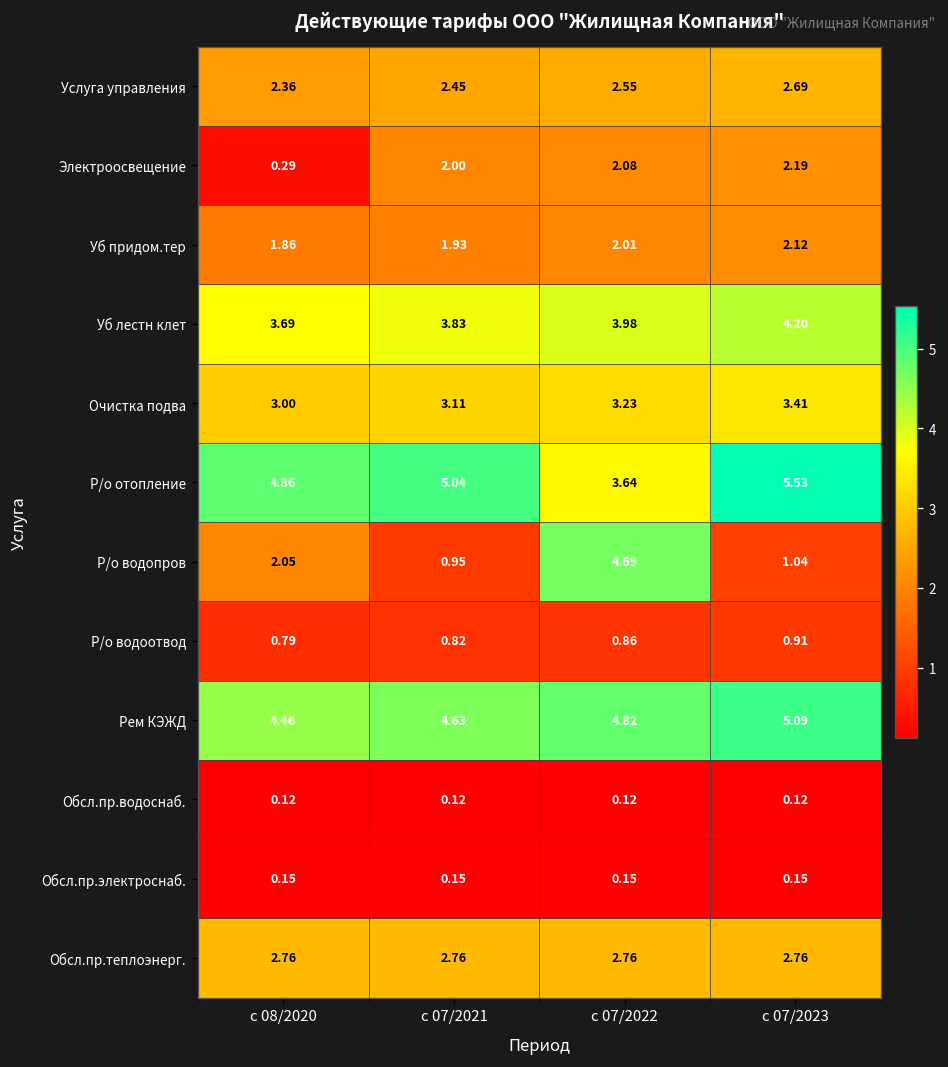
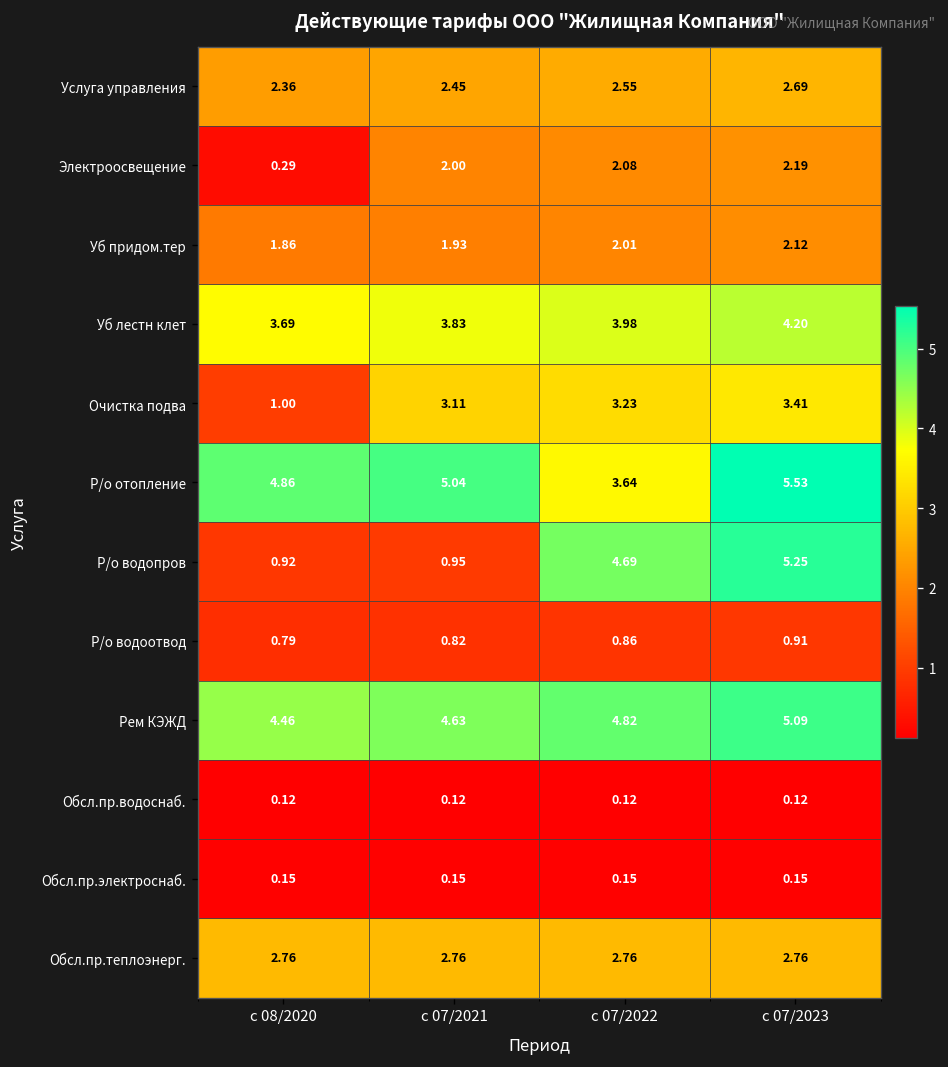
  {
    "Услуга управления": {
      "c 08/2020": 2.36,
      "c 07/2021": 2.45,
      "c 07/2022": 2.55,
      "c 07/2023": 2.69
    },
    "Электроосвещение": {
      "c 08/2020": 0.29,
      "c 07/2021": 2.00,
      "c 07/2022": 2.08,
      "c 07/2023": 2.19
    },
    "Уб придом.тер": {
      "c 08/2020": 1.86,
      "c 07/2021": 1.93,
      "c 07/2022": 2.01,
      "c 07/2023": 2.12
    },
    "Уб лестн клет": {
      "c 08/2020": 3.69,
      "c 07/2021": 3.83,
      "c 07/2022": 3.98,
      "c 07/2023": 4.20
    },
    "Очистка подва": {
-     "c 08/2020": 3.00,
+     "c 08/2020": 1.00,
      "c 07/2021": 3.11,
      "c 07/2022": 3.23,
      "c 07/2023": 3.41
    },
    "Р/о отопление": {
      "c 08/2020": 4.86,
      "c 07/2021": 5.04,
      "c 07/2022": 3.64,
      "c 07/2023": 5.53
    },
    "Р/о водопров": {
-     "c 08/2020": 2.05,
+     "c 08/2020": 0.92,
      "c 07/2021": 0.95,
      "c 07/2022": 4.69,
-     "c 07/2023": 1.04
+     "c 07/2023": 5.25
    },
    "Р/о водоотвод": {
      "c 08/2020": 0.79,
      "c 07/2021": 0.82,
      "c 07/2022": 0.86,
      "c 07/2023": 0.91
    },
    "Рем КЭЖД": {
      "c 08/2020": 4.46,
      "c 07/2021": 4.63,
      "c 07/2022": 4.82,
      "c 07/2023": 5.09
    },
    "Обсл.пр.водоснаб.": {
      "c 08/2020": 0.12,
      "c 07/2021": 0.12,
      "c 07/2022": 0.12,
      "c 07/2023": 0.12
    },
    "Обсл.пр.электроснаб.": {
      "c 08/2020": 0.15,
      "c 07/2021": 0.15,
      "c 07/2022": 0.15,
      "c 07/2023": 0.15
    },
    "Обсл.пр.теплоэнерг.": {
      "c 08/2020": 2.76,
      "c 07/2021": 2.76,
      "c 07/2022": 2.76,
      "c 07/2023": 2.76
    }
  }
